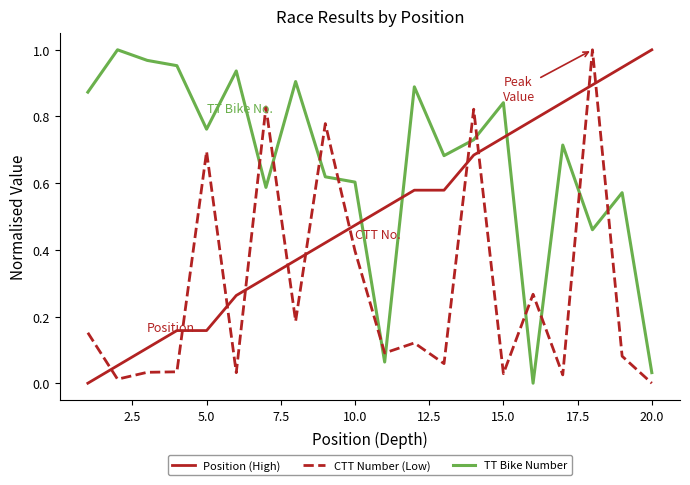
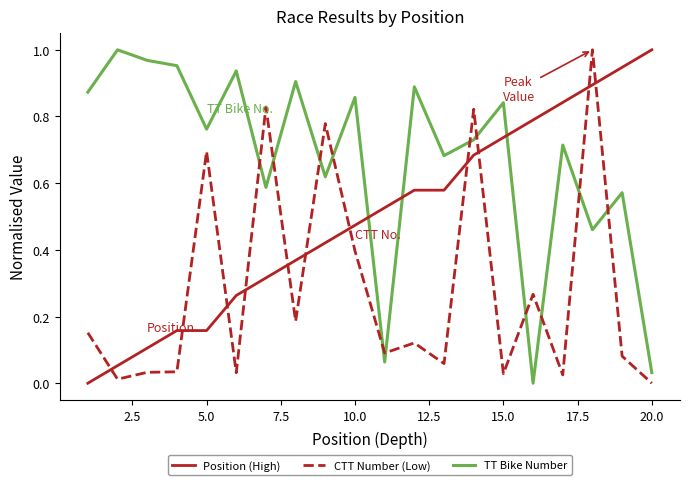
  {
    "TT Bike Number": {
      "5.0": 0.76,
-     "10.0": 0.60,
+     "10.0": 0.86,
      "15.0": 0.84,
      "20.0": 0.03
    }
  }
